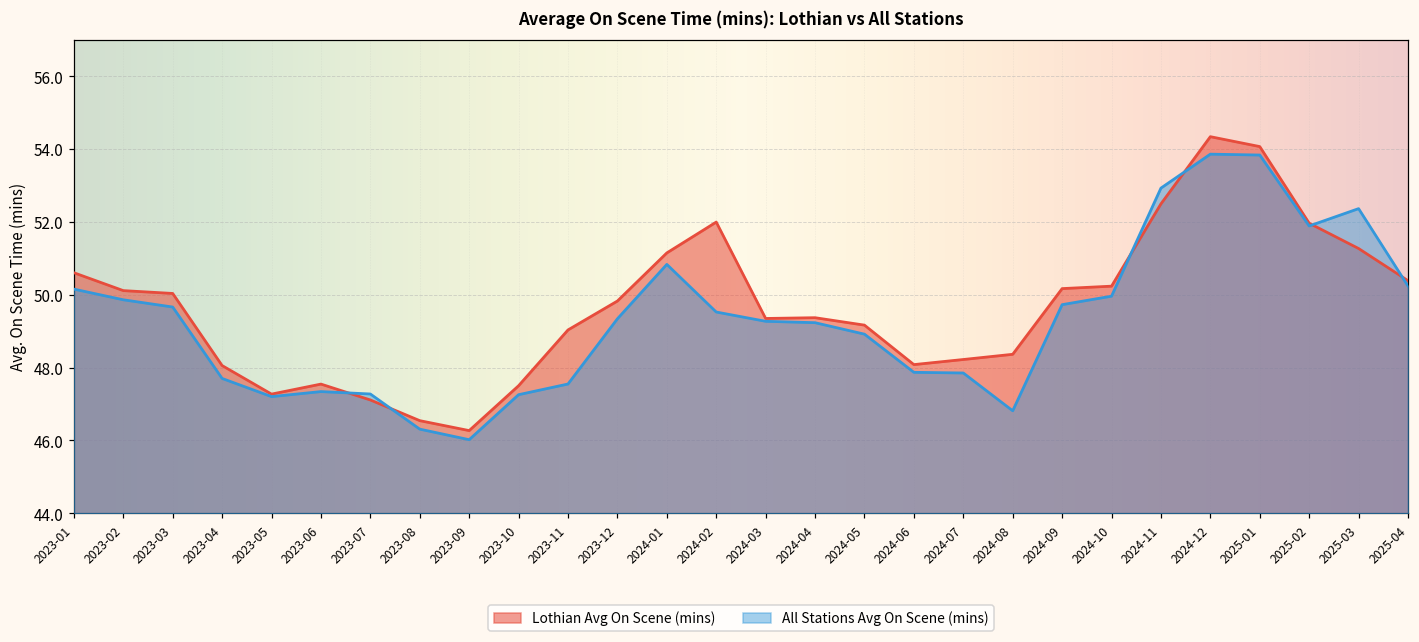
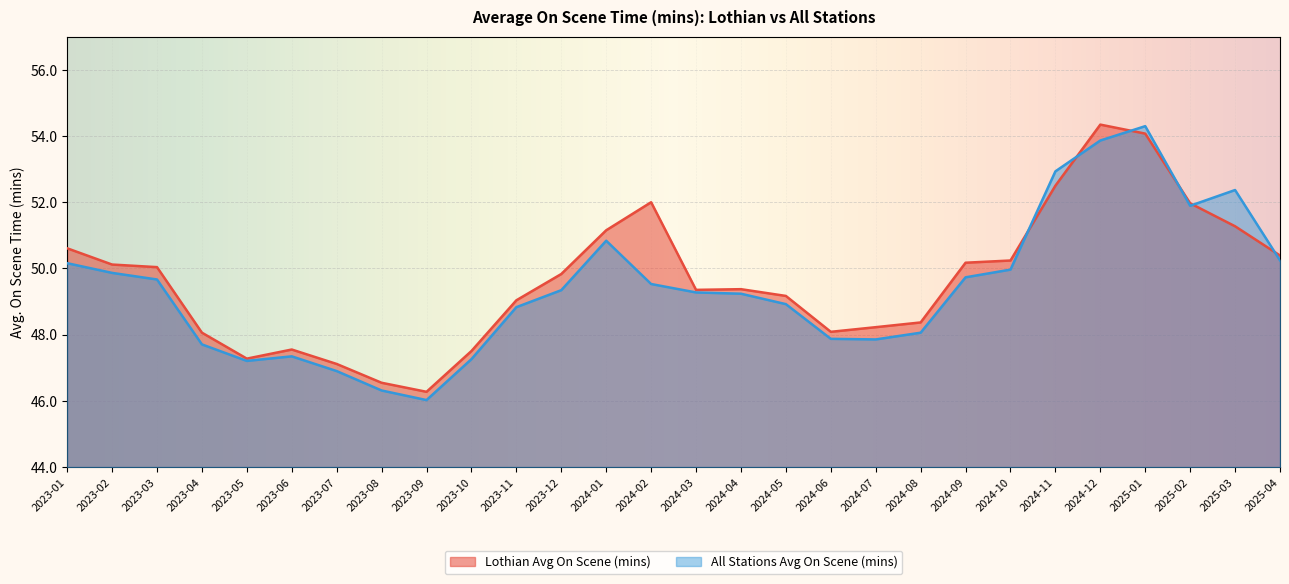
  {
    "Lothian Avg On Scene (mins)": {
      "2023-01": 50.6,
      "2023-02": 50.1,
      "2023-03": 50.0,
      "2023-04": 48.1,
      "2023-06": 47.5,
      "2023-07": 47.1,
      "2023-08": 46.5,
      "2023-09": 46.3,
      "2023-10": 47.5,
      "2023-11": 49.0,
      "2023-12": 49.8,
      "2024-01": 51.2,
      "2024-02": 52.0,
      "2024-03": 49.4,
      "2024-04": 49.4,
      "2024-05": 49.2,
      "2024-06": 48.1,
      "2024-07": 48.2,
      "2024-08": 48.4,
      "2024-09": 50.2,
      "2024-10": 50.2,
      "2024-11": 52.5,
      "2024-12": 54.3,
      "2025-01": 54.1,
      "2025-03": 51.3,
      "2025-04": 50.4
    },
    "All Stations Avg On Scene (mins)": {
      "2023-01": 50.2,
      "2023-02": 49.9,
      "2023-03": 49.7,
      "2023-04": 47.7,
      "2023-06": 47.3,
-     "2023-07": 47.3,
+     "2023-07": 46.9,
      "2023-08": 46.3,
      "2023-09": 46.0,
      "2023-10": 47.3,
-     "2023-11": 47.6,
+     "2023-11": 48.8,
      "2023-12": 49.3,
      "2024-01": 50.8,
      "2024-02": 49.5,
      "2024-03": 49.3,
      "2024-04": 49.2,
      "2024-05": 48.9,
      "2024-06": 47.9,
      "2024-07": 47.9,
-     "2024-08": 46.8,
+     "2024-08": 48.1,
      "2024-09": 49.7,
      "2024-10": 50.0,
      "2024-11": 52.9,
      "2024-12": 53.9,
-     "2025-01": 53.8,
+     "2025-01": 54.3,
      "2025-03": 52.4,
      "2025-04": 50.2
    }
  }
